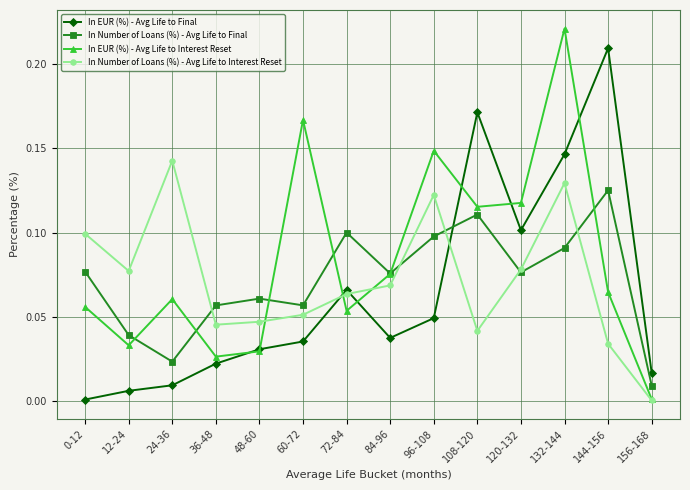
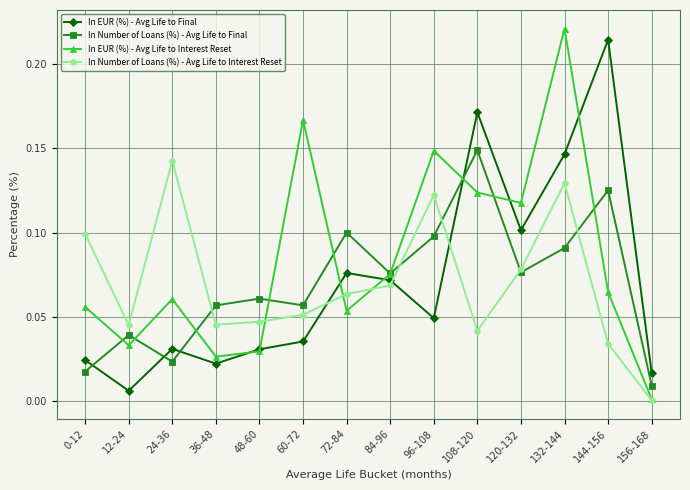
  {
    "In EUR (%) - Avg Life to Final": {
-     "0-12": 0.001,
+     "0-12": 0.024,
      "12-24": 0.006,
-     "24-36": 0.010,
+     "24-36": 0.031,
      "36-48": 0.022,
      "60-72": 0.035,
-     "72-84": 0.066,
-     "84-96": 0.038,
+     "72-84": 0.076,
+     "84-96": 0.072,
      "96-108": 0.049,
      "108-120": 0.171,
      "120-132": 0.101,
      "132-144": 0.146,
-     "144-156": 0.209,
+     "144-156": 0.214,
      "156-168": 0.017
    },
    "In Number of Loans (%) - Avg Life to Final": {
-     "0-12": 0.077,
+     "0-12": 0.018,
      "12-24": 0.039,
      "24-36": 0.024,
      "36-48": 0.057,
      "48-60": 0.061,
      "60-72": 0.057,
      "72-84": 0.100,
      "96-108": 0.098,
-     "108-120": 0.111,
+     "108-120": 0.149,
      "120-132": 0.076,
      "132-144": 0.091,
      "144-156": 0.125,
      "156-168": 0.009
    },
    "In EUR (%) - Avg Life to Interest Reset": {
      "0-12": 0.056,
      "12-24": 0.033,
      "24-36": 0.061,
      "36-48": 0.027,
      "60-72": 0.167,
      "72-84": 0.054,
      "96-108": 0.149,
-     "108-120": 0.115,
+     "108-120": 0.124,
      "120-132": 0.118,
      "132-144": 0.221,
      "144-156": 0.065
    },
    "In Number of Loans (%) - Avg Life to Interest Reset": {
      "0-12": 0.099,
-     "12-24": 0.077,
+     "12-24": 0.045,
      "24-36": 0.143,
      "36-48": 0.045,
      "48-60": 0.047,
      "60-72": 0.051,
      "72-84": 0.064,
      "84-96": 0.069,
      "96-108": 0.122,
      "108-120": 0.042,
      "120-132": 0.078,
      "132-144": 0.129,
      "144-156": 0.034
    }
  }
